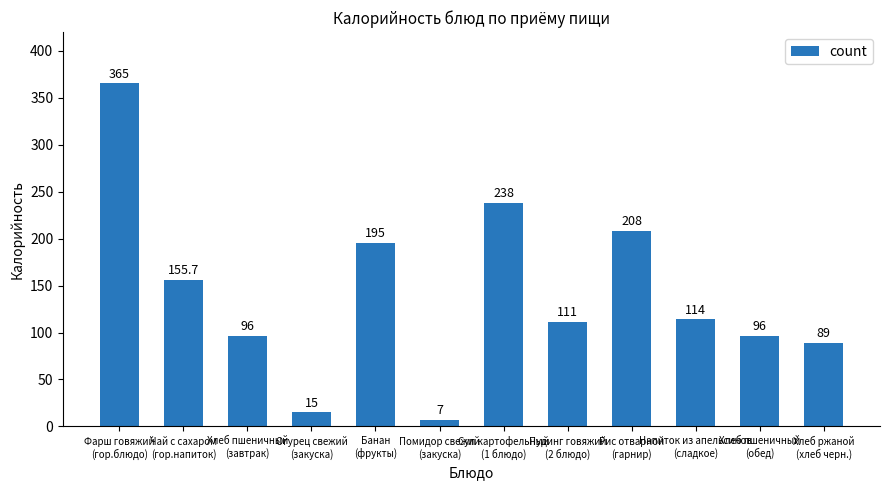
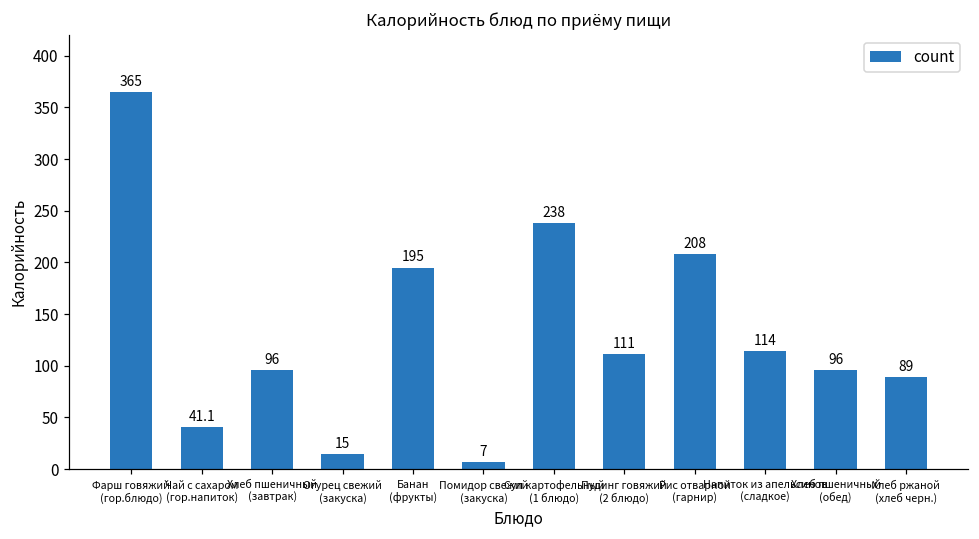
  {
    "Фарш говяжий (гор.блюдо)": 365,
-   "Чай с сахаром (гор.напиток)": 155.7,
+   "Чай с сахаром (гор.напиток)": 41.1,
    "Банан (фрукты)": 195,
    "Хлеб ржаной (хлеб черн.)": 89
  }
